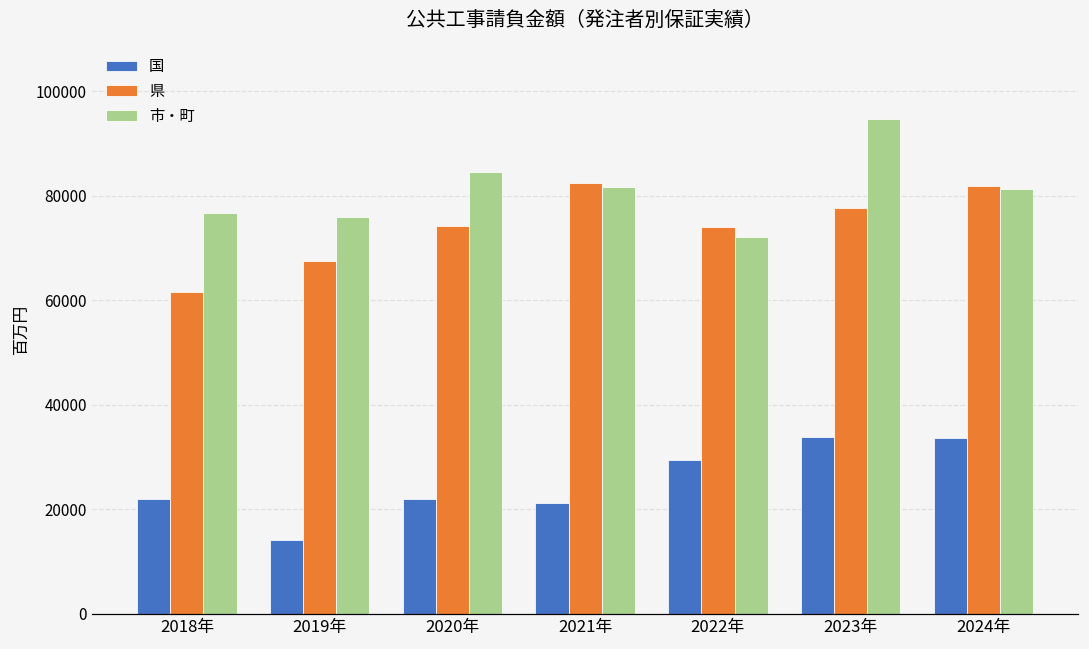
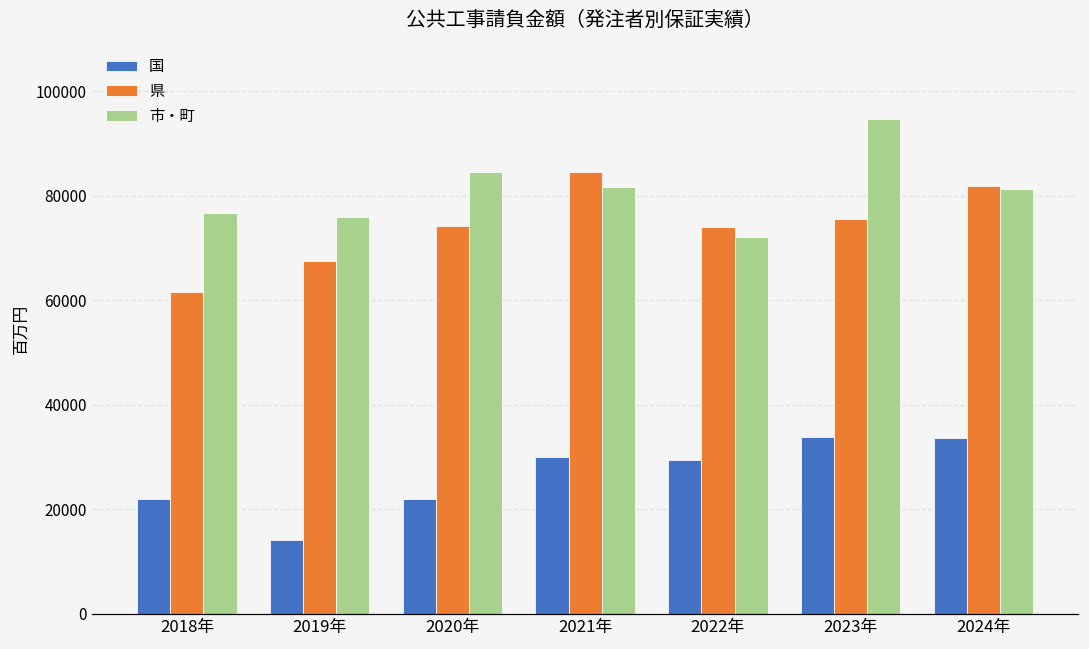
  {
    "国": {
      "2018年": 22000,
      "2019年": 14000,
      "2020年": 22000,
-     "2021年": 21000,
+     "2021年": 30000,
      "2022年": 30000,
      "2023年": 34000,
      "2024年": 34000
    },
    "県": {
      "2018年": 62000,
      "2019年": 67000,
      "2020年": 74000,
-     "2021年": 82000,
+     "2021年": 85000,
      "2022年": 74000,
-     "2023年": 78000,
+     "2023年": 76000,
      "2024年": 82000
    },
    "市・町": {
      "2018年": 77000,
      "2019年": 76000,
      "2020年": 85000,
      "2021年": 82000,
      "2022年": 72000,
      "2023年": 95000,
      "2024年": 81000
    }
  }
